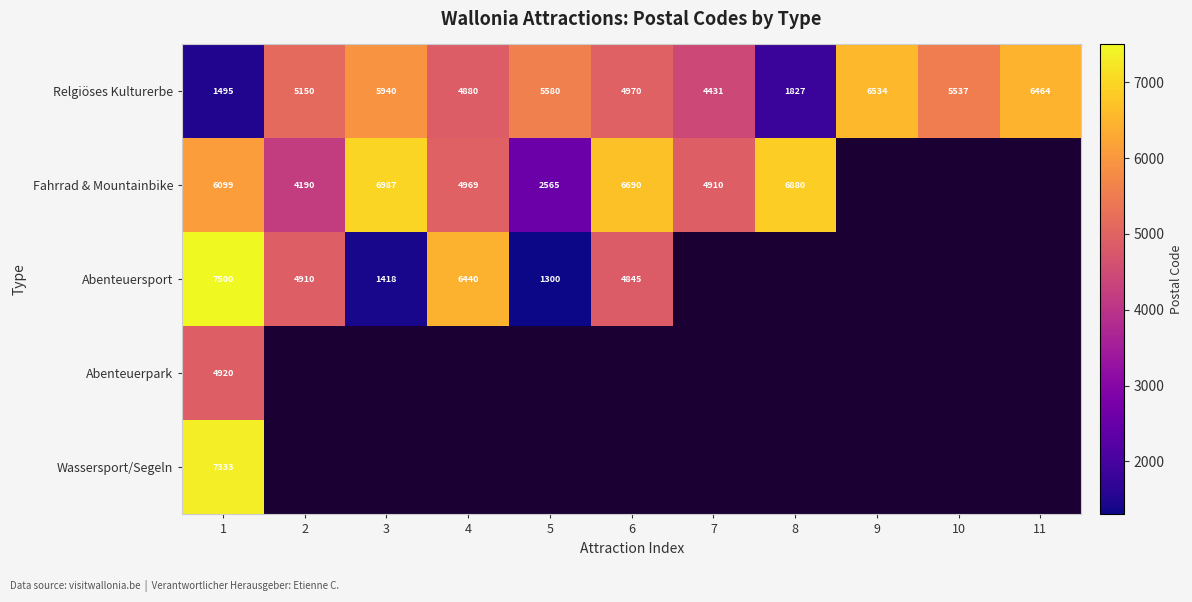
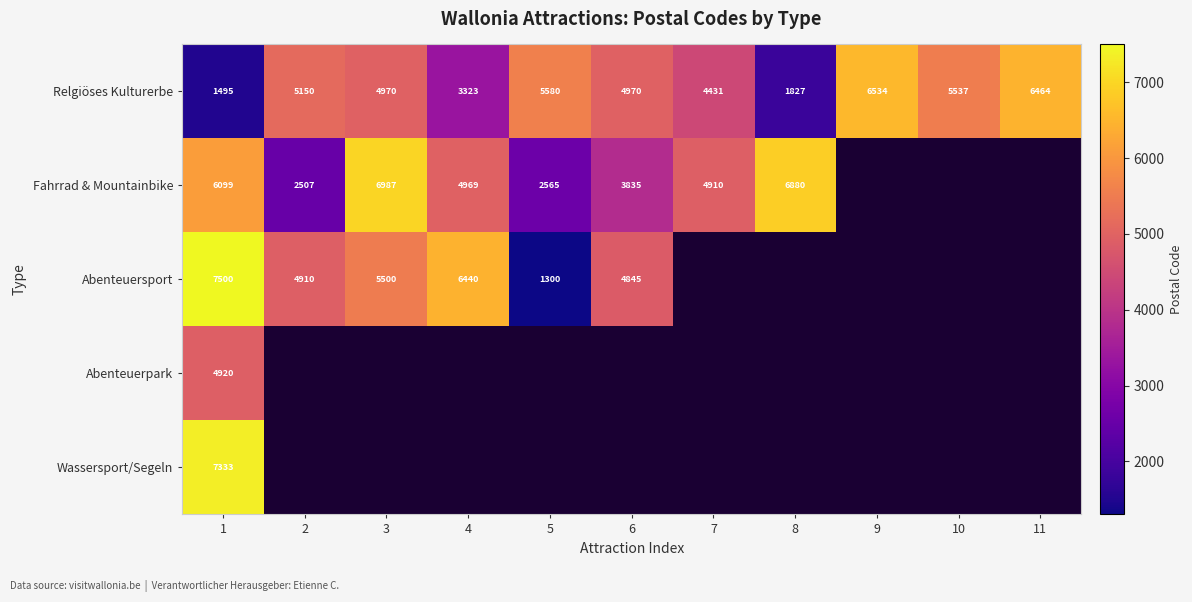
  {
    "Relgiöses Kulturerbe": {
      "1": 1495,
      "2": 5150,
-     "3": 5940,
-     "4": 4880,
+     "3": 4970,
+     "4": 3323,
      "5": 5580,
      "6": 4970,
      "7": 4431,
      "8": 1827,
      "9": 6534,
      "10": 5537,
      "11": 6464
    },
    "Fahrrad & Mountainbike": {
      "1": 6099,
-     "2": 4190,
+     "2": 2507,
      "3": 6987,
      "4": 4969,
      "5": 2565,
-     "6": 6690,
+     "6": 3835,
      "7": 4910,
      "8": 6880
    },
    "Abenteuersport": {
      "1": 7500,
      "2": 4910,
-     "3": 1418,
+     "3": 5500,
      "4": 6440,
      "5": 1300,
      "6": 4845
    },
    "Abenteuerpark": {
      "1": 4920
    },
    "Wassersport/Segeln": {
      "1": 7333
    }
  }
